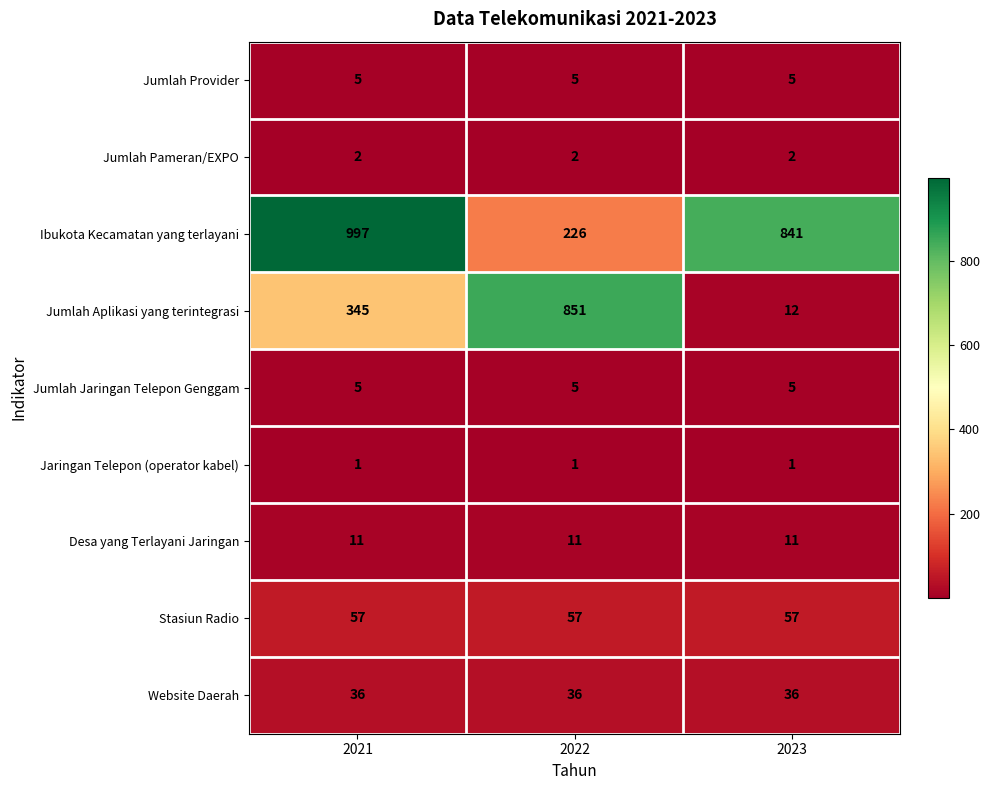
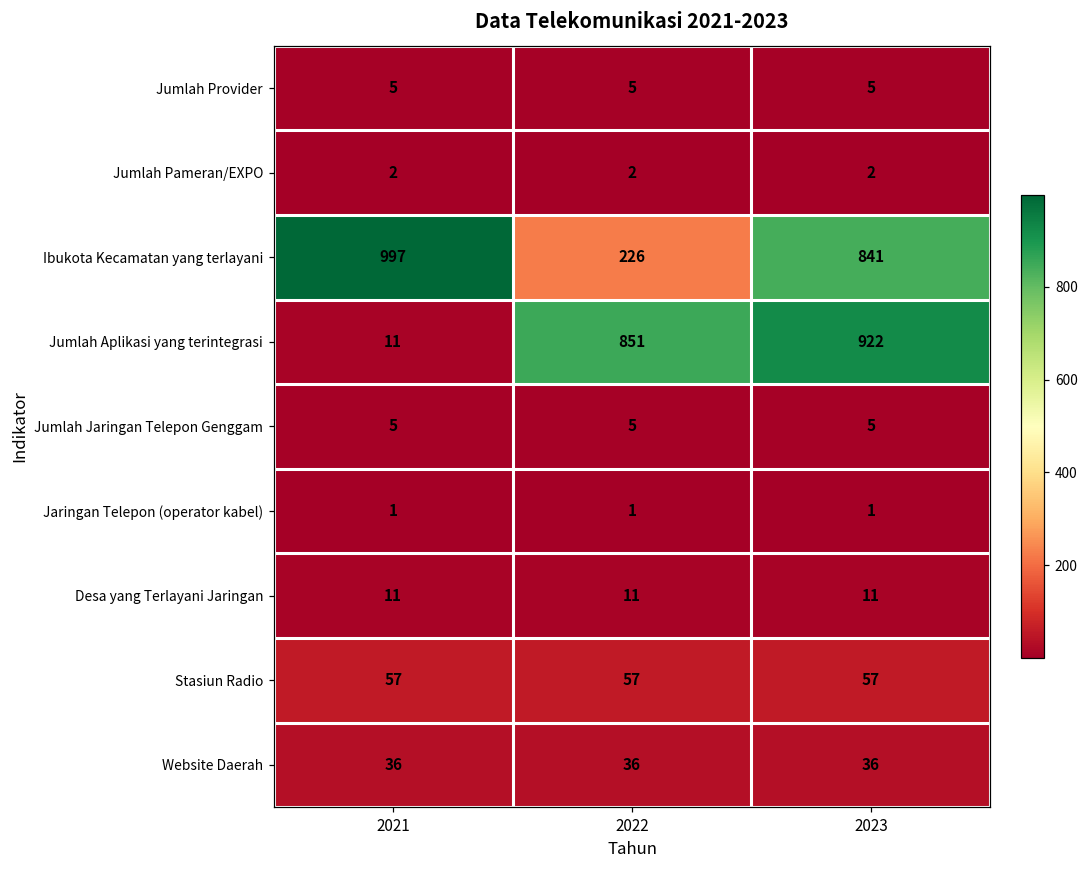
  {
    "Jumlah Provider": {
      "2021": 5,
      "2022": 5,
      "2023": 5
    },
    "Jumlah Pameran/EXPO": {
      "2021": 2,
      "2022": 2,
      "2023": 2
    },
    "Ibukota Kecamatan yang terlayani": {
      "2021": 997,
      "2022": 226,
      "2023": 841
    },
    "Jumlah Aplikasi yang terintegrasi": {
-     "2021": 345,
+     "2021": 11,
      "2022": 851,
-     "2023": 12
+     "2023": 922
    },
    "Jumlah Jaringan Telepon Genggam": {
      "2021": 5,
      "2022": 5,
      "2023": 5
    },
    "Jaringan Telepon (operator kabel)": {
      "2021": 1,
      "2022": 1,
      "2023": 1
    },
    "Desa yang Terlayani Jaringan": {
      "2021": 11,
      "2022": 11,
      "2023": 11
    },
    "Stasiun Radio": {
      "2021": 57,
      "2022": 57,
      "2023": 57
    },
    "Website Daerah": {
      "2021": 36,
      "2022": 36,
      "2023": 36
    }
  }
